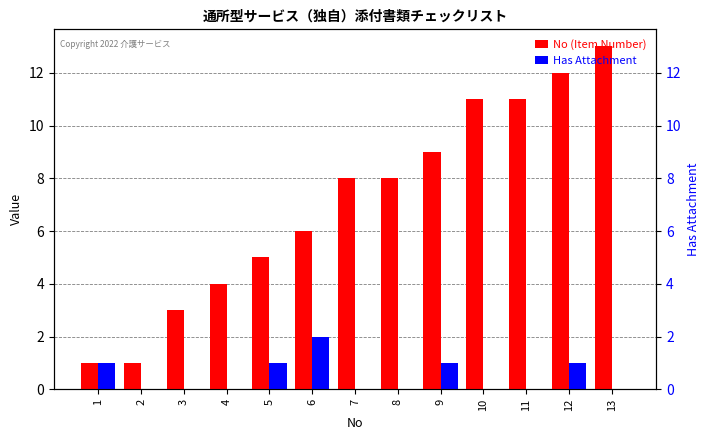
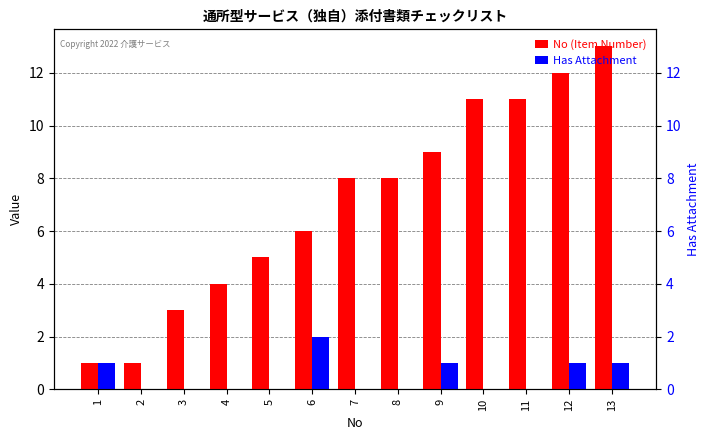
  {
    "No (Item Number)": {
      "1": 1,
      "2": 1,
      "3": 3,
      "4": 4,
      "5": 5,
      "6": 6,
      "7": 8,
      "8": 8,
      "9": 9,
      "10": 11,
      "11": 11,
      "12": 12,
      "13": 13
    },
    "Has Attachment": {
      "1": 1,
      "2": 0,
      "3": 0,
      "4": 0,
-     "5": 1,
+     "5": 0,
      "6": 2,
      "7": 0,
      "8": 0,
      "9": 1,
      "10": 0,
      "11": 0,
      "12": 1,
-     "13": 0
+     "13": 1
    }
  }
